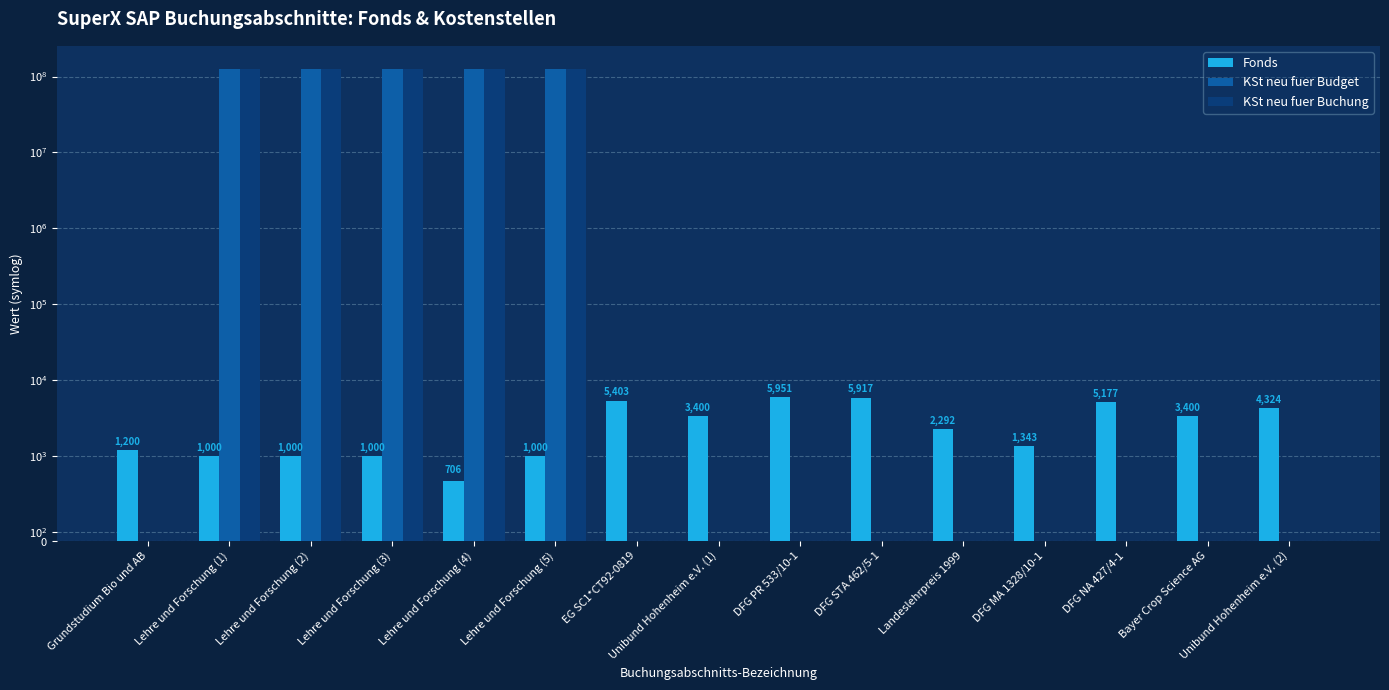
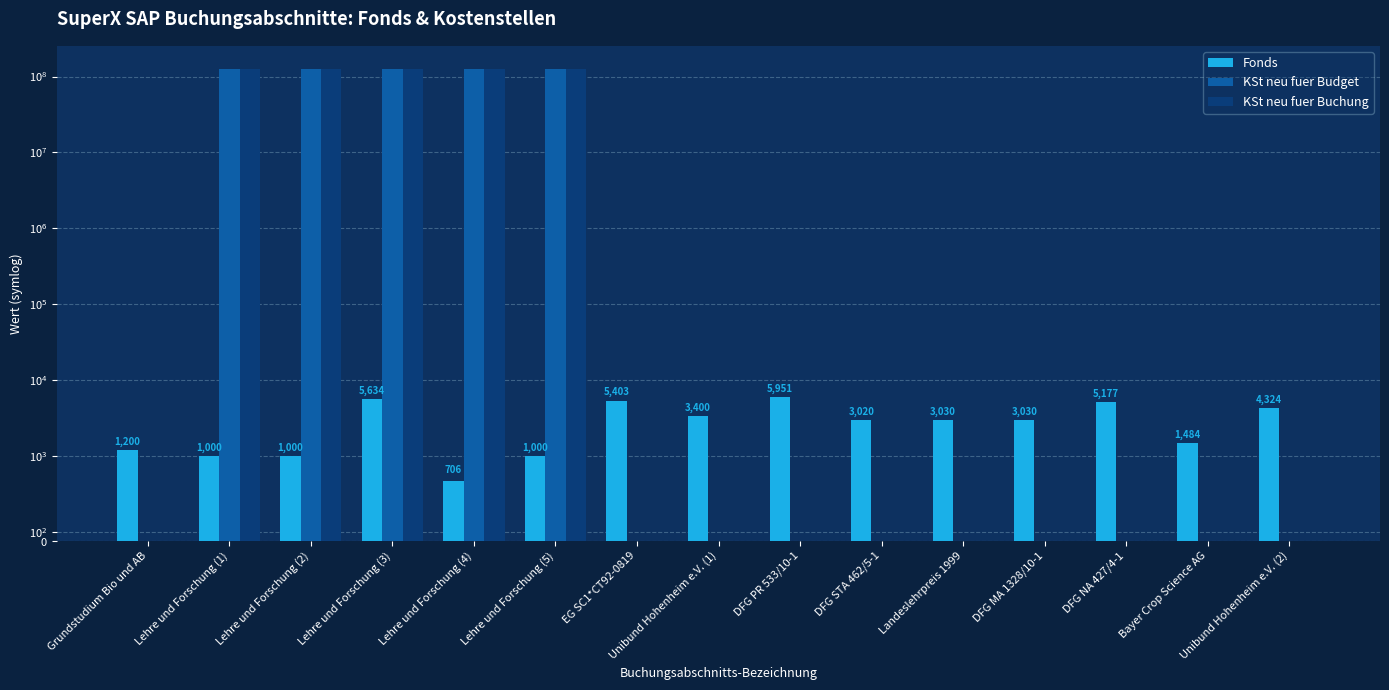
  {
    "Fonds": {
      "Grundstudium Bio und AB": "1,200",
      "Lehre und Forschung (1)": "1,000",
      "Lehre und Forschung (2)": "1,000",
-     "Lehre und Forschung (3)": "1,000",
+     "Lehre und Forschung (3)": "5,634",
      "Lehre und Forschung (4)": "706",
      "Lehre und Forschung (5)": "1,000",
      "EG SC1*CT92-0819": "5,403",
      "Unibund Hohenheim e.V. (1)": "3,400",
      "DFG PR 533/10-1": "5,951",
-     "DFG STA 462/5-1": "5,917",
-     "Landeslehrpreis 1999": "2,292",
-     "DFG MA 1328/10-1": "1,343",
+     "DFG STA 462/5-1": "3,020",
+     "Landeslehrpreis 1999": "3,030",
+     "DFG MA 1328/10-1": "3,030",
      "DFG NA 427/4-1": "5,177",
-     "Bayer Crop Science AG": "3,400",
+     "Bayer Crop Science AG": "1,484",
      "Unibund Hohenheim e.V. (2)": "4,324"
    }
  }
